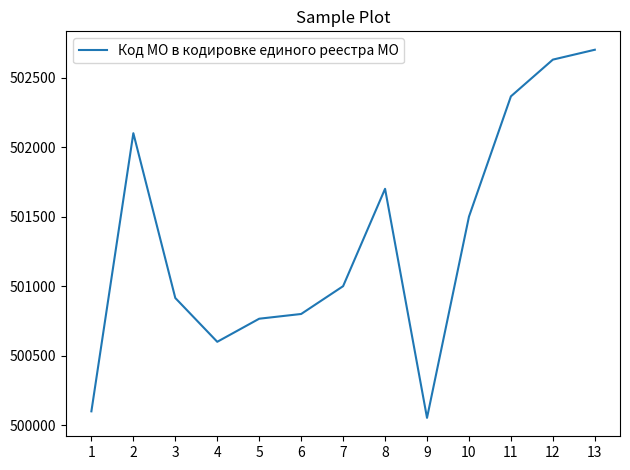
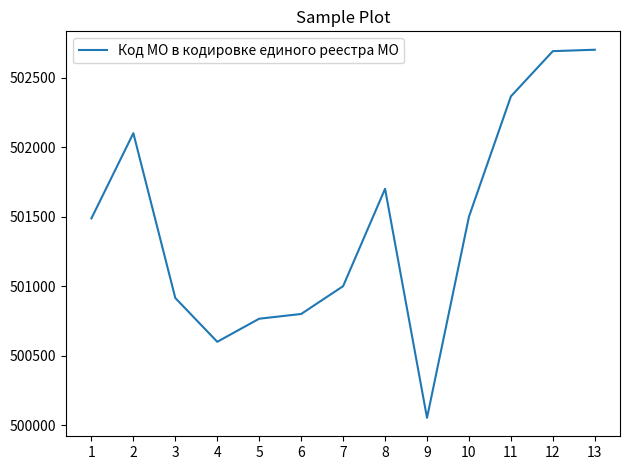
  {
-   "1": 500100,
+   "1": 501490,
    "2": 502100,
    "3": 500920,
    "4": 500600,
    "5": 500770,
    "6": 500800,
    "7": 501000,
    "8": 501700,
    "9": 500050,
    "10": 501500,
    "11": 502370,
-   "12": 502630,
+   "12": 502690,
    "13": 502700
  }
